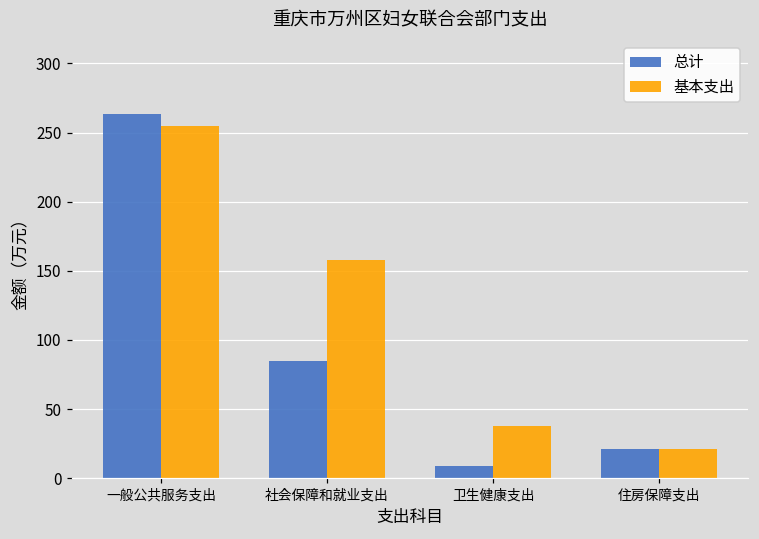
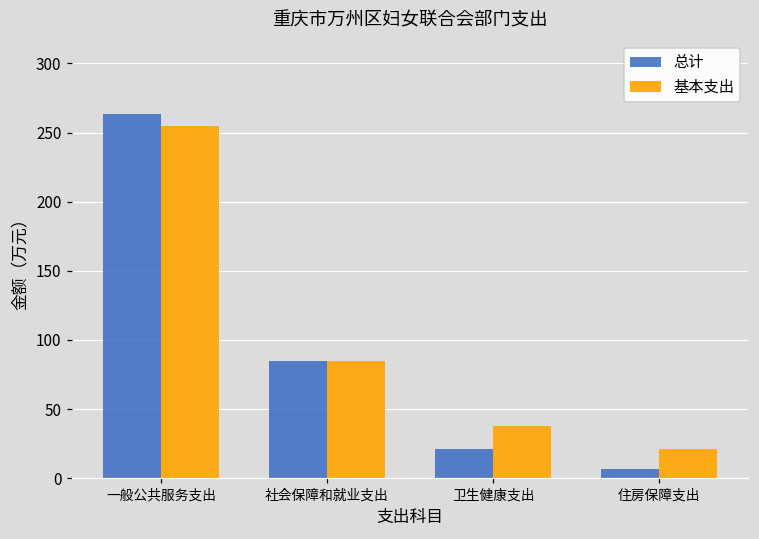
  {
    "总计": {
      "一般公共服务支出": 264,
      "社会保障和就业支出": 85,
-     "卫生健康支出": 9,
-     "住房保障支出": 21
+     "卫生健康支出": 21,
+     "住房保障支出": 7
    },
    "基本支出": {
      "一般公共服务支出": 255,
-     "社会保障和就业支出": 157,
+     "社会保障和就业支出": 85,
      "卫生健康支出": 38,
      "住房保障支出": 21
    }
  }
